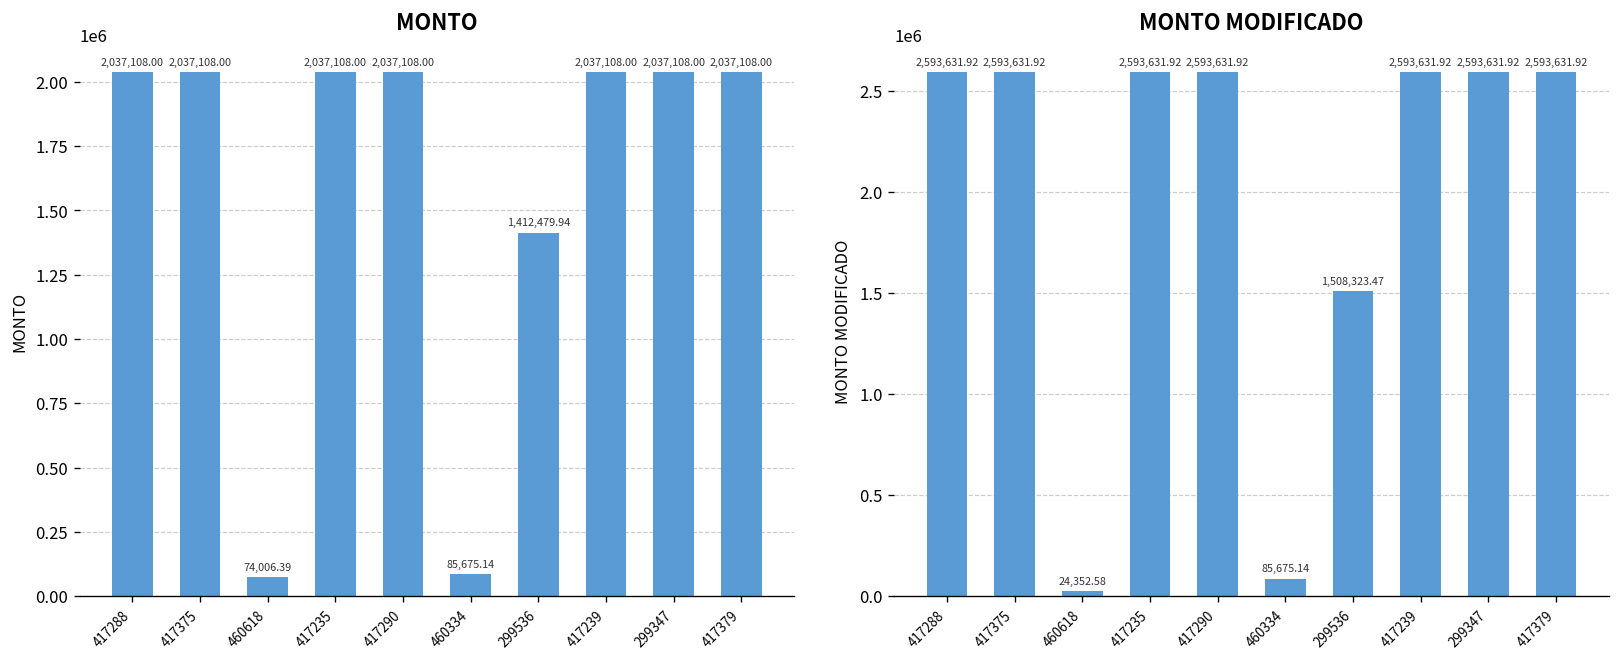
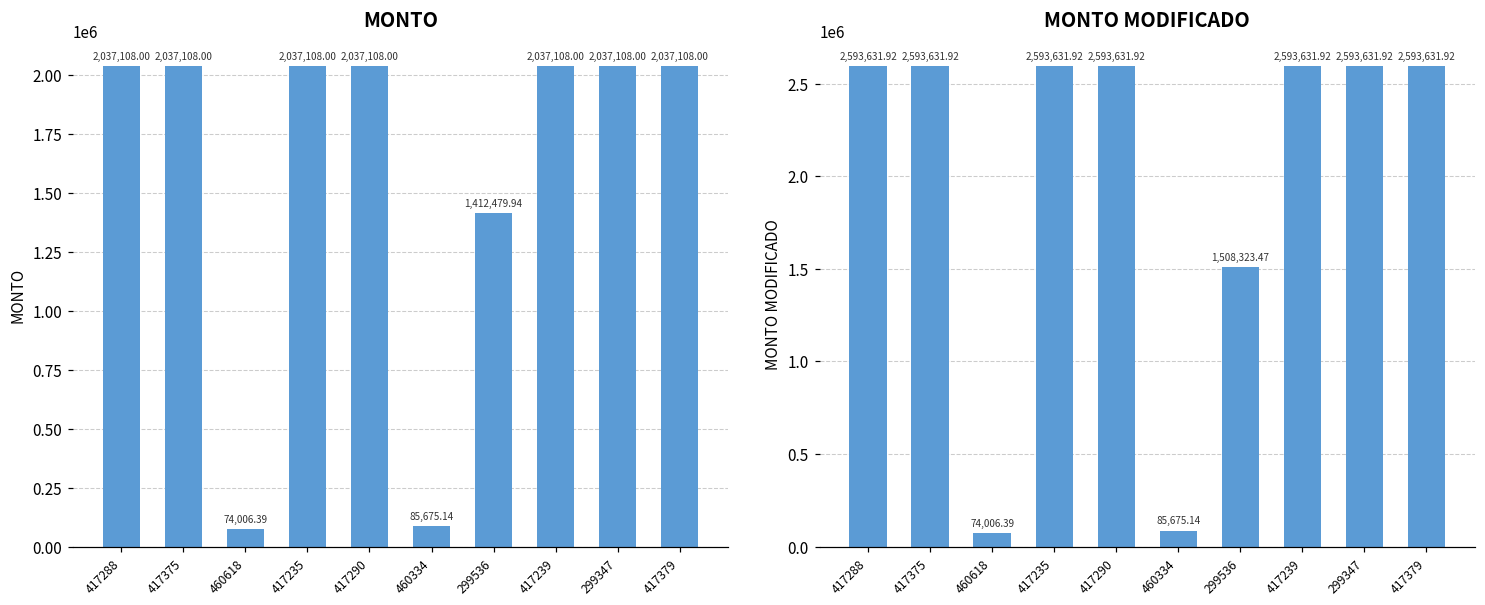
  {
    "MONTO": {
      "417288": "2,037,108.00",
      "417375": "2,037,108.00",
      "460618": "74,006.39",
      "417235": "2,037,108.00",
      "417290": "2,037,108.00",
      "460334": "85,675.14",
      "299536": "1,412,479.94",
      "417239": "2,037,108.00",
      "299347": "2,037,108.00",
      "417379": "2,037,108.00"
    },
    "MONTO MODIFICADO": {
      "417288": "2,593,631.92",
      "417375": "2,593,631.92",
-     "460618": "24,352.58",
+     "460618": "74,006.39",
      "417235": "2,593,631.92",
      "417290": "2,593,631.92",
      "460334": "85,675.14",
      "299536": "1,508,323.47",
      "417239": "2,593,631.92",
      "299347": "2,593,631.92",
      "417379": "2,593,631.92"
    }
  }
